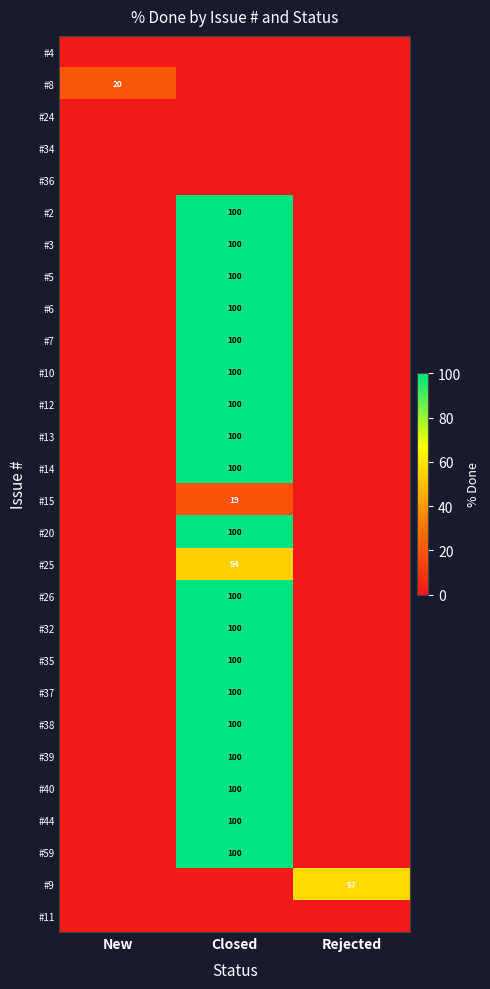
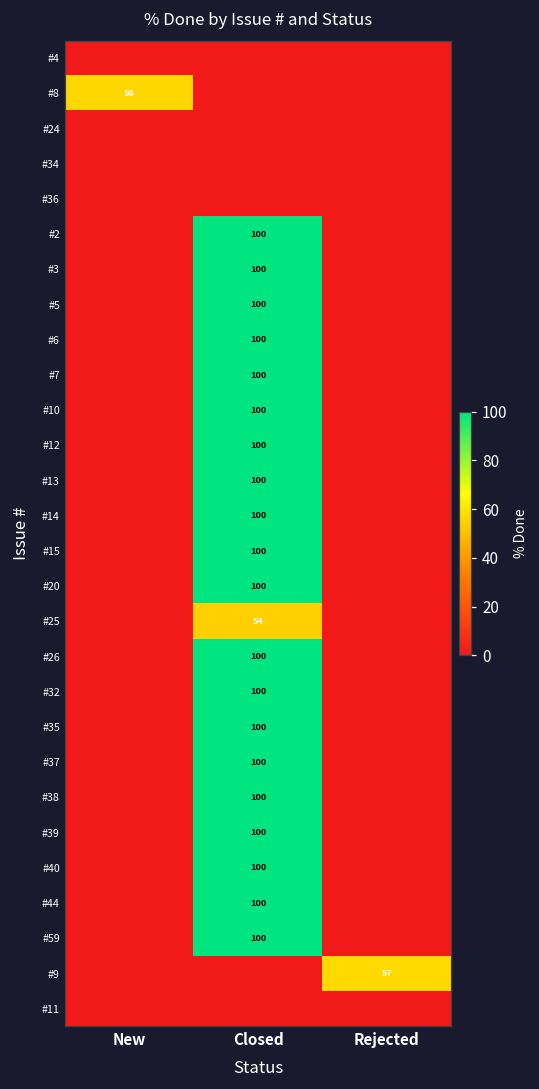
  {
    "#8": {
-     "New": 20
+     "New": 56
    },
    "#2": {
      "Closed": 100
    },
    "#3": {
      "Closed": 100
    },
    "#5": {
      "Closed": 100
    },
    "#6": {
      "Closed": 100
    },
    "#7": {
      "Closed": 100
    },
    "#10": {
      "Closed": 100
    },
    "#12": {
      "Closed": 100
    },
    "#13": {
      "Closed": 100
    },
    "#14": {
      "Closed": 100
    },
    "#15": {
-     "Closed": 19
+     "Closed": 100
    },
    "#20": {
      "Closed": 100
    },
    "#25": {
      "Closed": 54
    },
    "#26": {
      "Closed": 100
    },
    "#32": {
      "Closed": 100
    },
    "#35": {
      "Closed": 100
    },
    "#37": {
      "Closed": 100
    },
    "#38": {
      "Closed": 100
    },
    "#39": {
      "Closed": 100
    },
    "#40": {
      "Closed": 100
    },
    "#44": {
      "Closed": 100
    },
    "#59": {
      "Closed": 100
    },
    "#9": {
      "Rejected": 57
    }
  }
